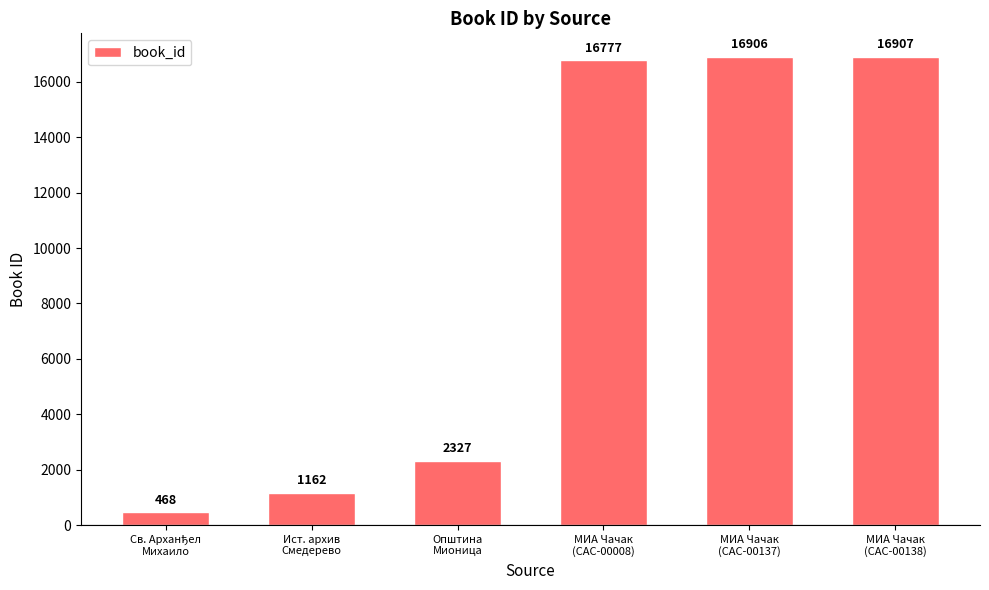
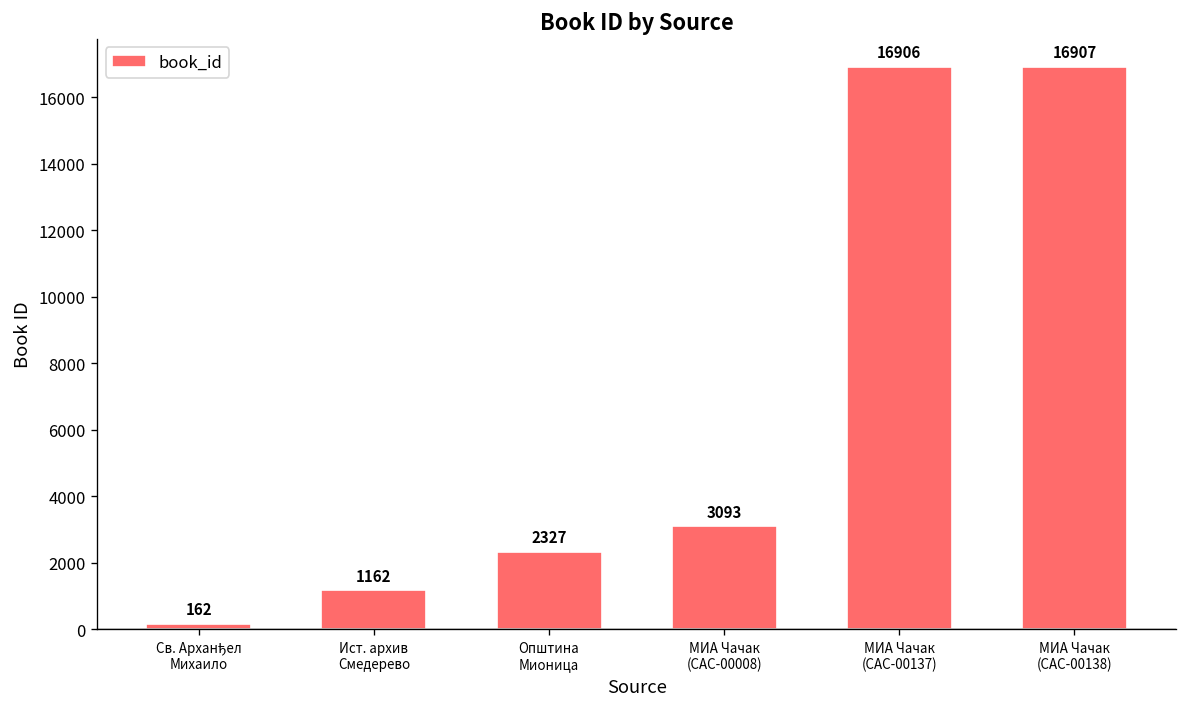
  {
-   "Св. Арханђел Михаило": 468,
+   "Св. Арханђел Михаило": 162,
    "Ист. архив Смедерево": 1162,
    "Општина Мионица": 2327,
-   "МИА Чачак (CAC-00008)": 16777,
+   "МИА Чачак (CAC-00008)": 3093,
    "МИА Чачак (CAC-00137)": 16906,
    "МИА Чачак (CAC-00138)": 16907
  }
